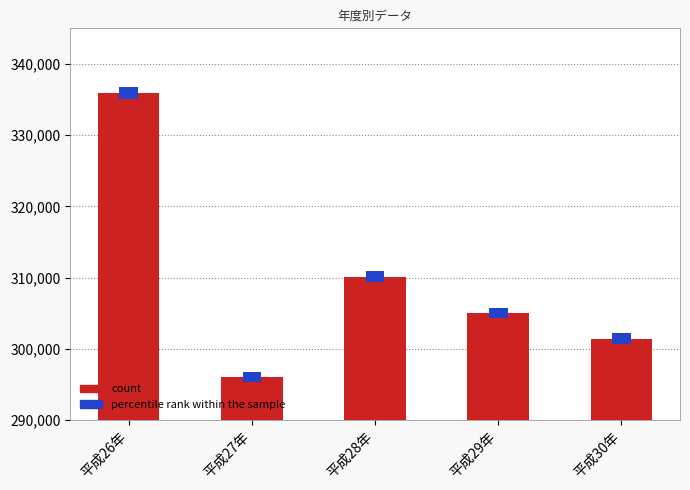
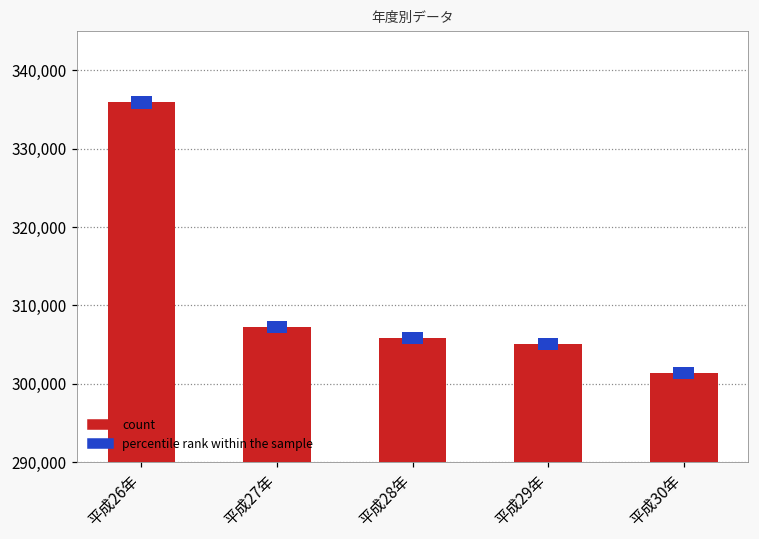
  {
    "count": {
-     "平成27年": "296,000",
-     "平成28年": "310,000"
+     "平成27年": "307,000",
+     "平成28年": "306,000"
    }
  }
